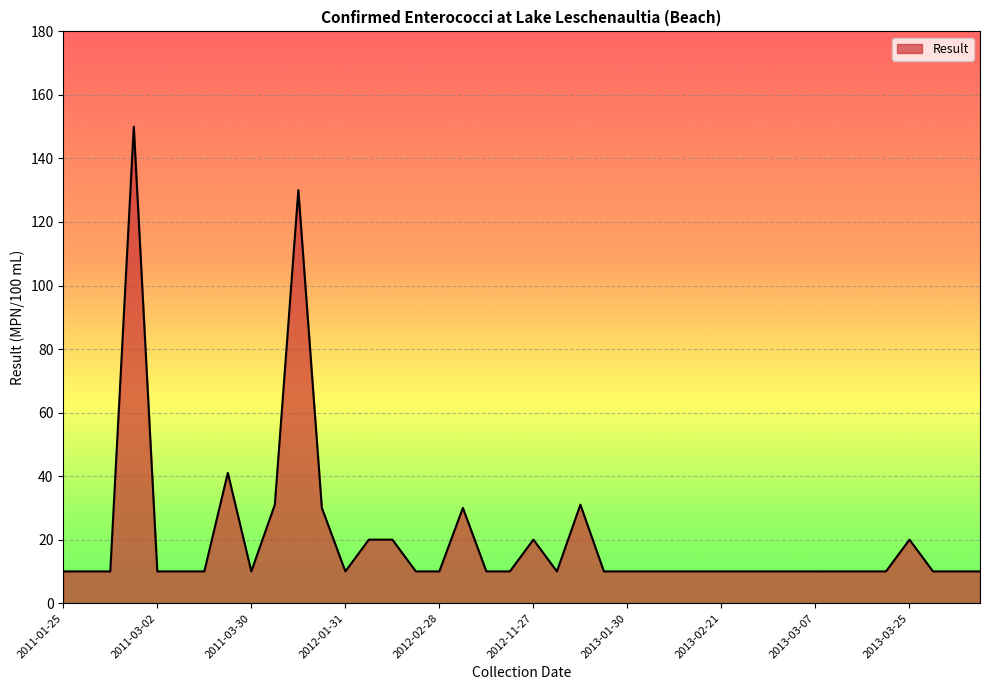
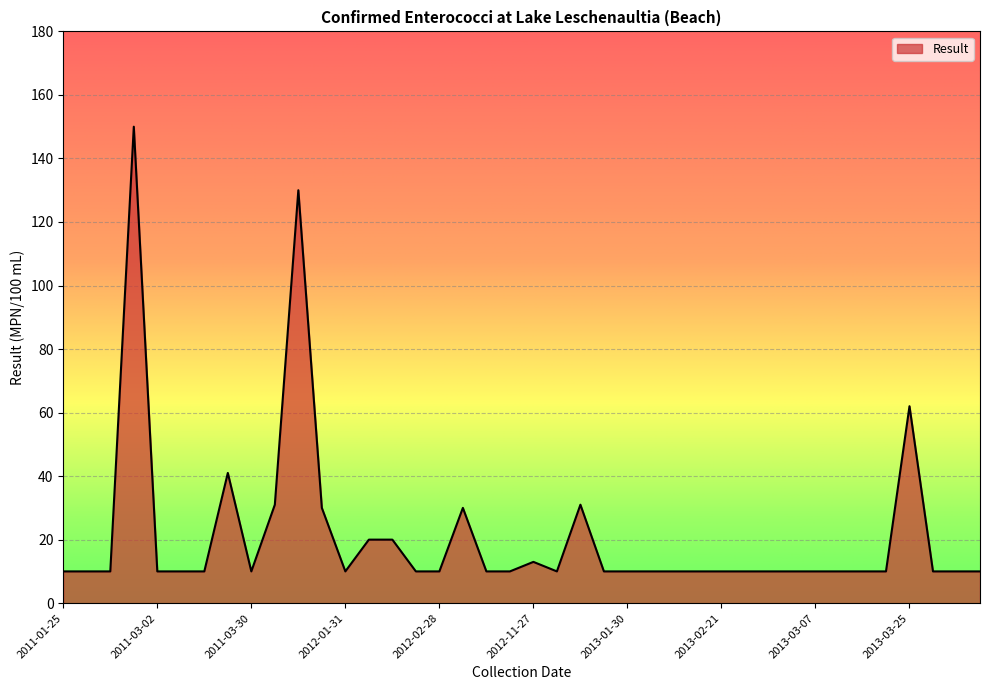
  {
    "2011-01-25": 10,
    "2011-03-02": 10,
    "2011-03-30": 10,
    "2012-01-31": 10,
    "2012-02-28": 10,
-   "2012-11-27": 20,
+   "2012-11-27": 13,
    "2013-01-30": 10,
    "2013-02-21": 10,
    "2013-03-07": 10,
-   "2013-03-25": 20
+   "2013-03-25": 62
  }
